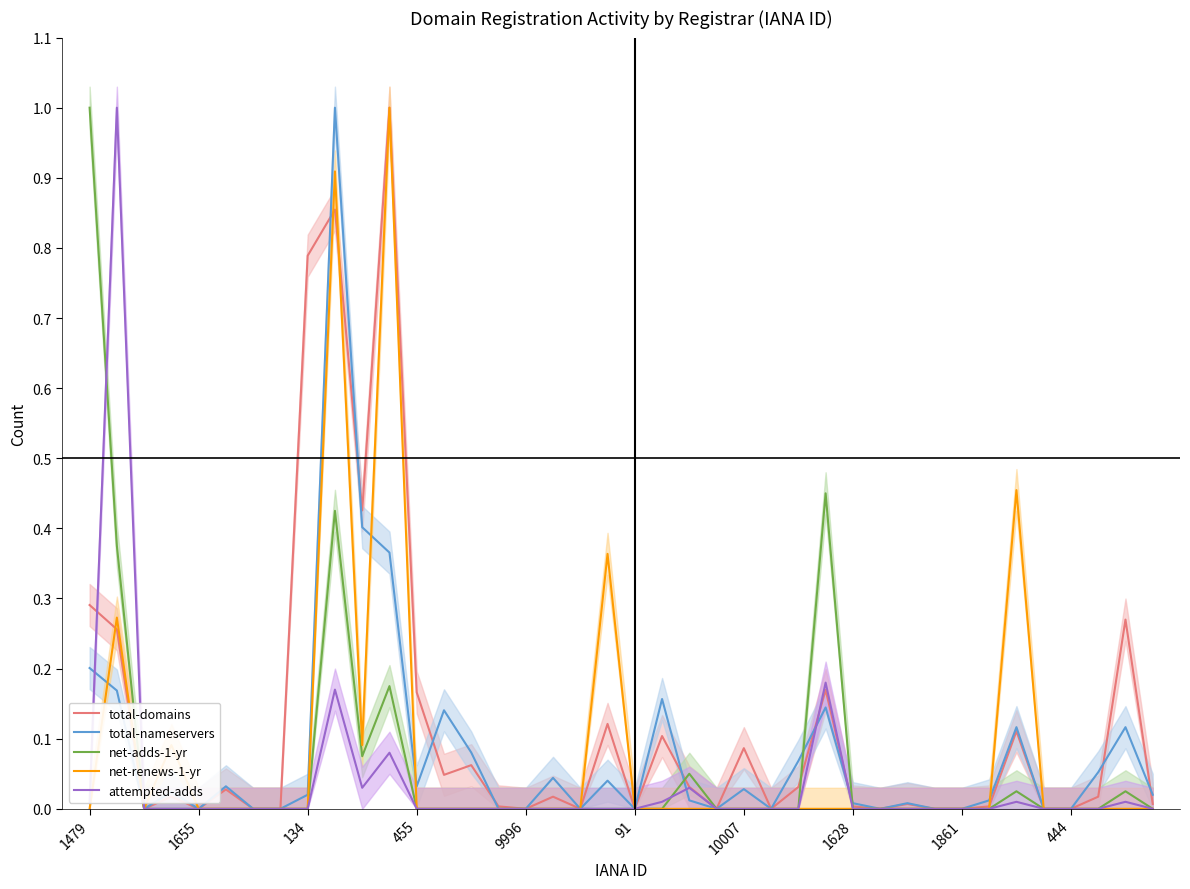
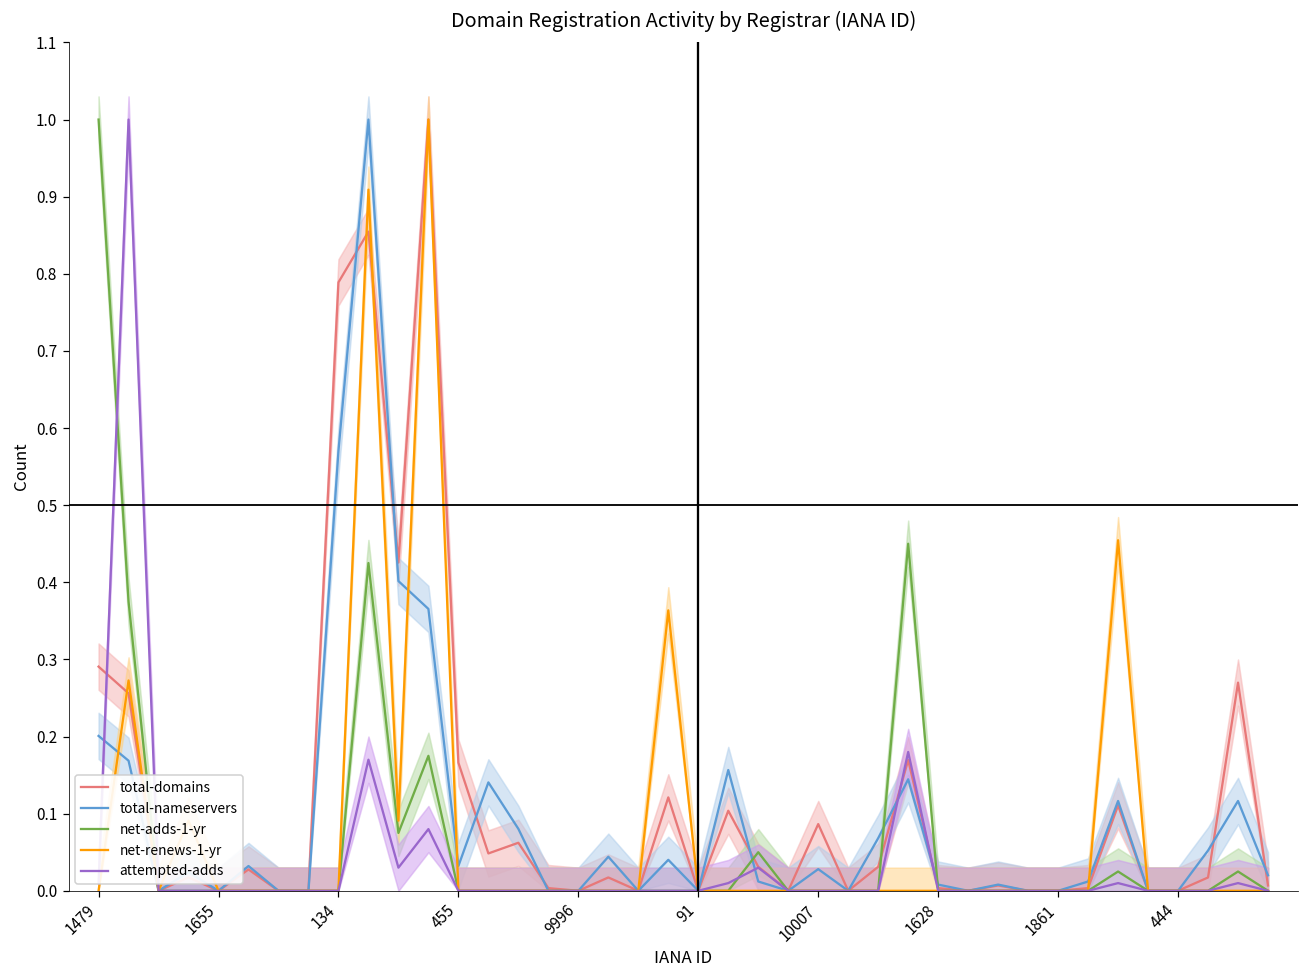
  {
    "total-domains": {
      "1479": 0.29,
      "134": 0.79,
      "455": 0.17,
      "10007": 0.09
    },
    "total-nameservers": {
      "1479": 0.20,
-     "134": 0.02,
+     "134": 0.57,
      "1628": 0.01
    },
    "net-adds-1-yr": {
      "1479": 1.00
    },
    "net-renews-1-yr": {
      "1479": 0.00
    }
  }
